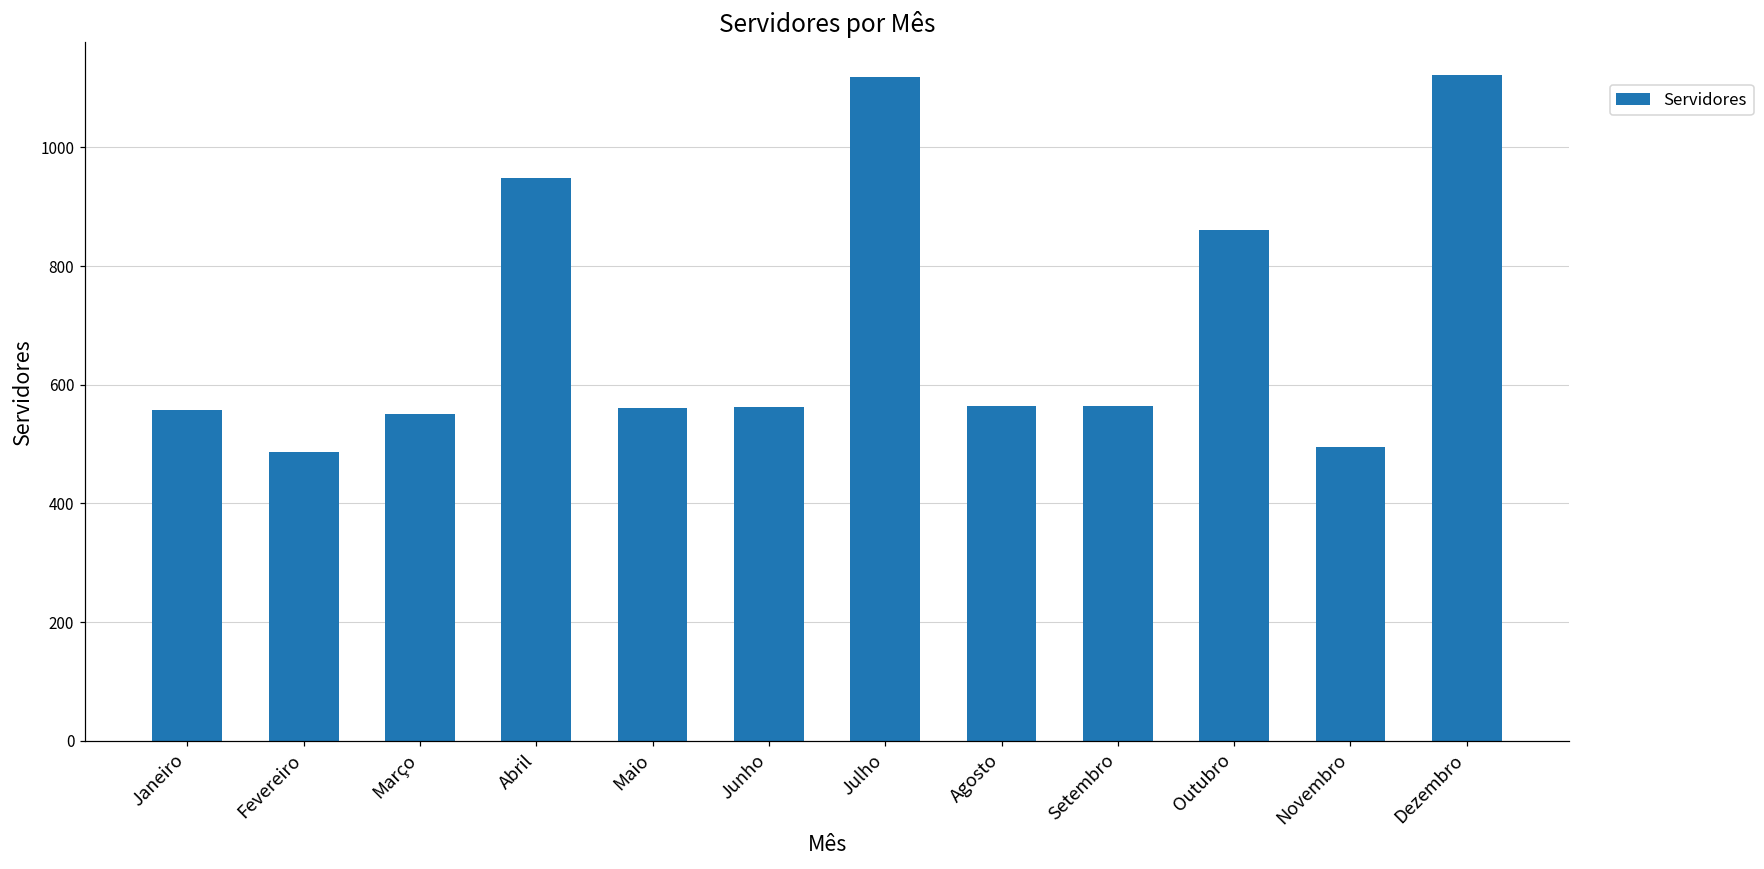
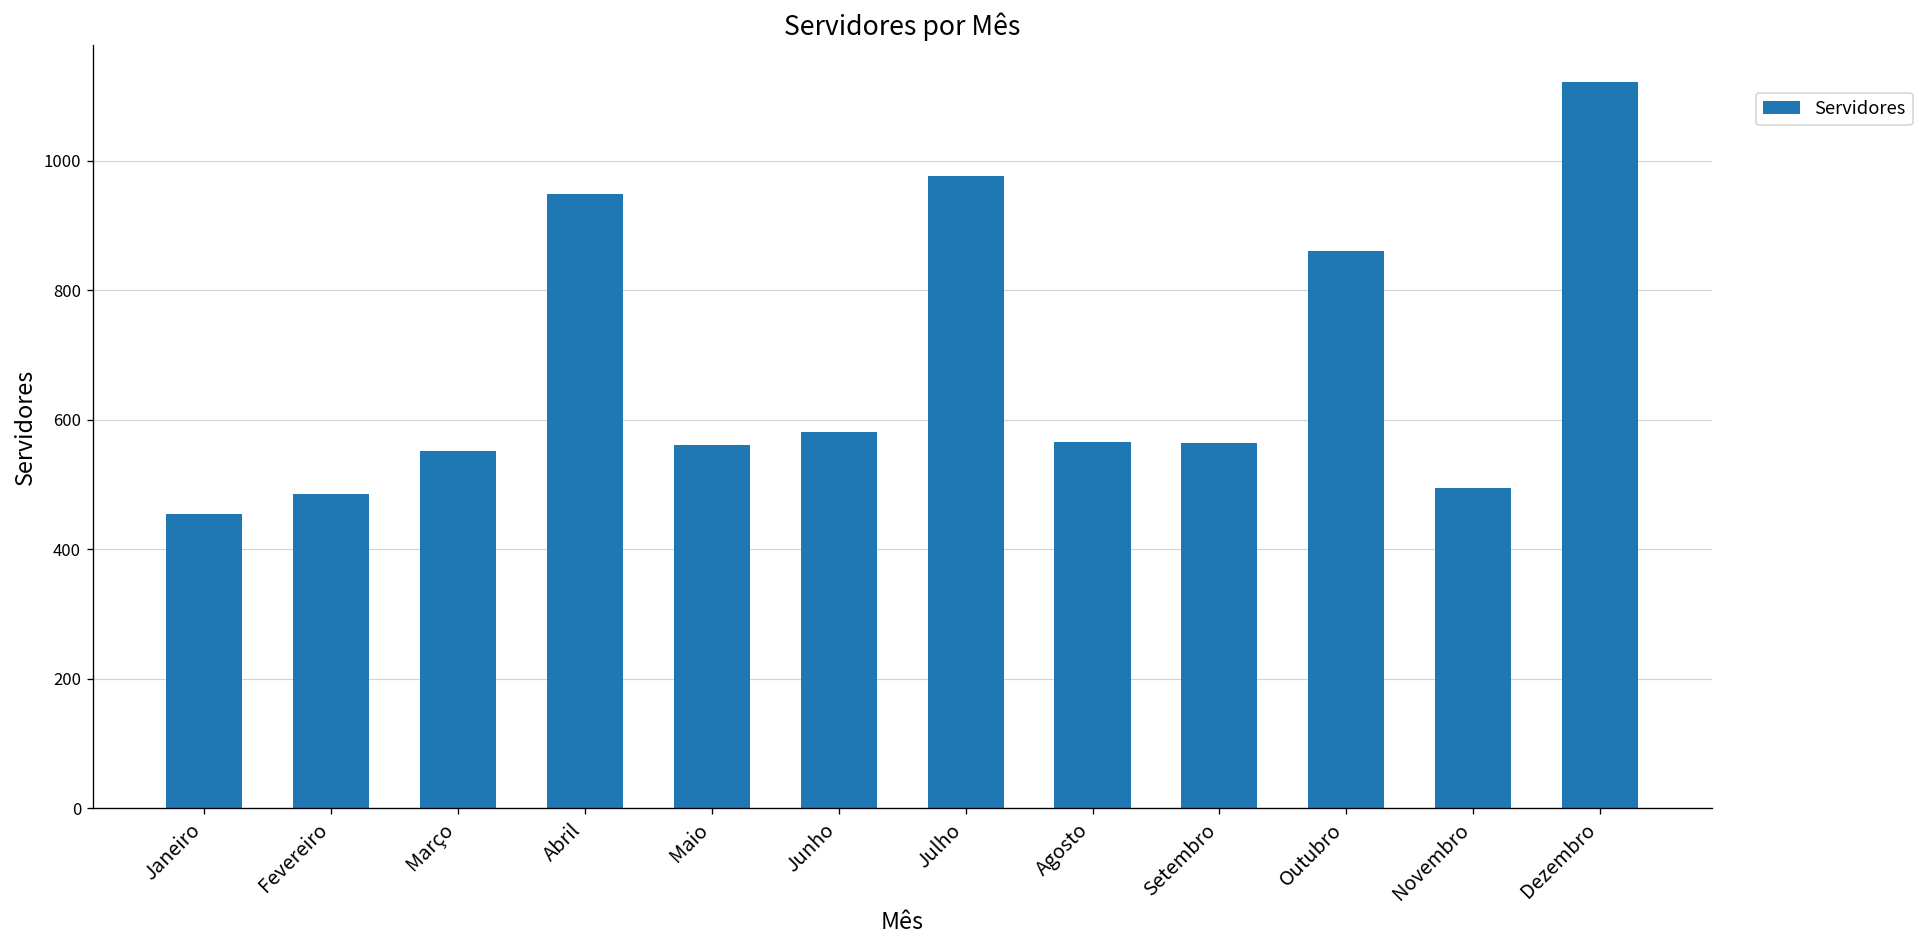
  {
-   "Janeiro": 560,
+   "Janeiro": 460,
    "Fevereiro": 490,
    "Março": 550,
    "Abril": 950,
    "Maio": 560,
-   "Junho": 560,
-   "Julho": 1120,
+   "Junho": 580,
+   "Julho": 980,
    "Agosto": 570,
    "Setembro": 560,
    "Outubro": 860,
    "Novembro": 500,
    "Dezembro": 1120
  }
